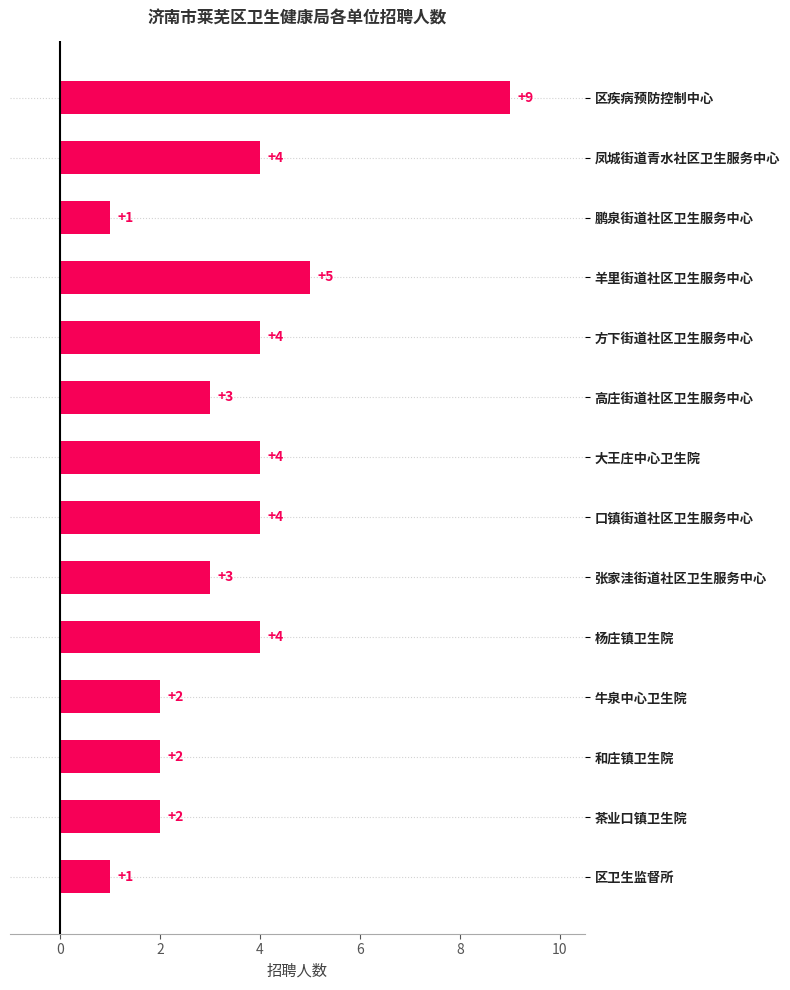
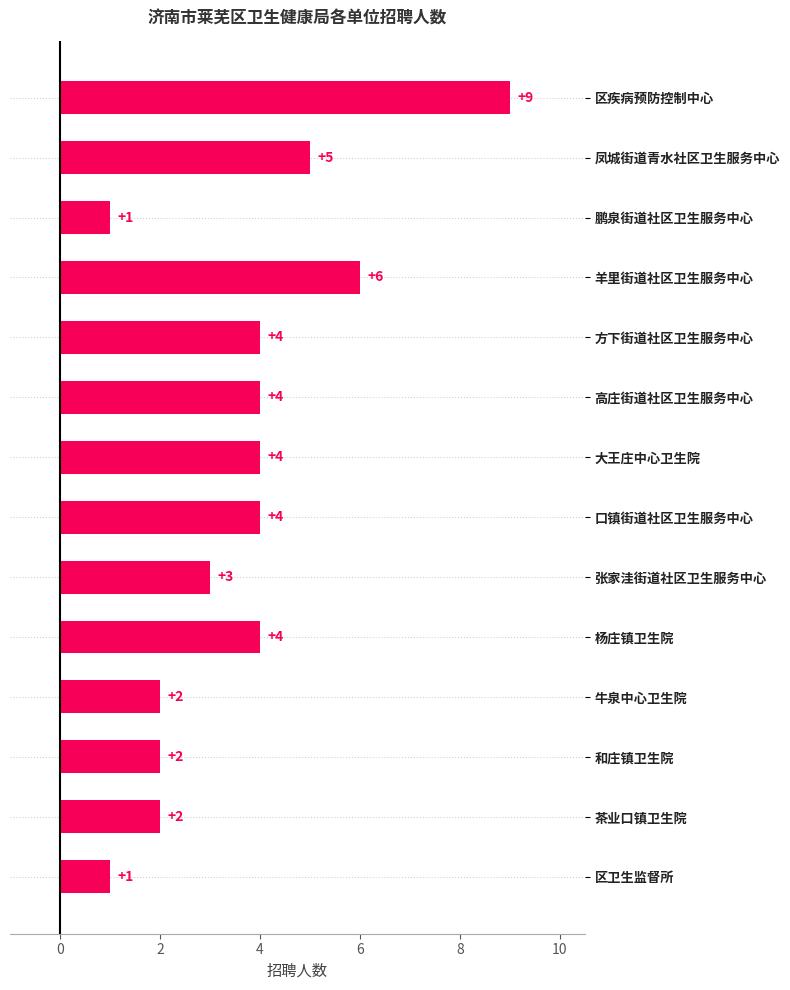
  {
    "区疾病预防控制中心": "+9",
-   "凤城街道青水社区卫生服务中心": "+4",
+   "凤城街道青水社区卫生服务中心": "+5",
    "鹏泉街道社区卫生服务中心": "+1",
-   "羊里街道社区卫生服务中心": "+5",
+   "羊里街道社区卫生服务中心": "+6",
    "方下街道社区卫生服务中心": "+4",
-   "高庄街道社区卫生服务中心": "+3",
+   "高庄街道社区卫生服务中心": "+4",
    "大王庄中心卫生院": "+4",
    "口镇街道社区卫生服务中心": "+4",
    "张家洼街道社区卫生服务中心": "+3",
    "杨庄镇卫生院": "+4",
    "牛泉中心卫生院": "+2",
    "和庄镇卫生院": "+2",
    "茶业口镇卫生院": "+2",
    "区卫生监督所": "+1"
  }
